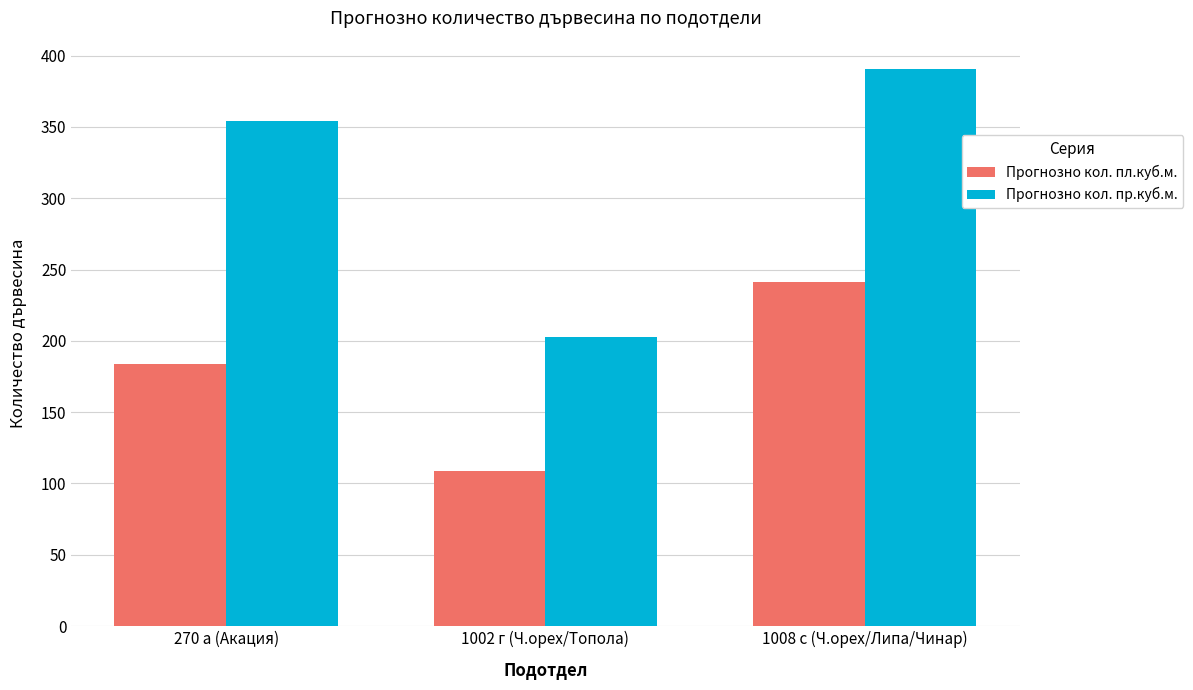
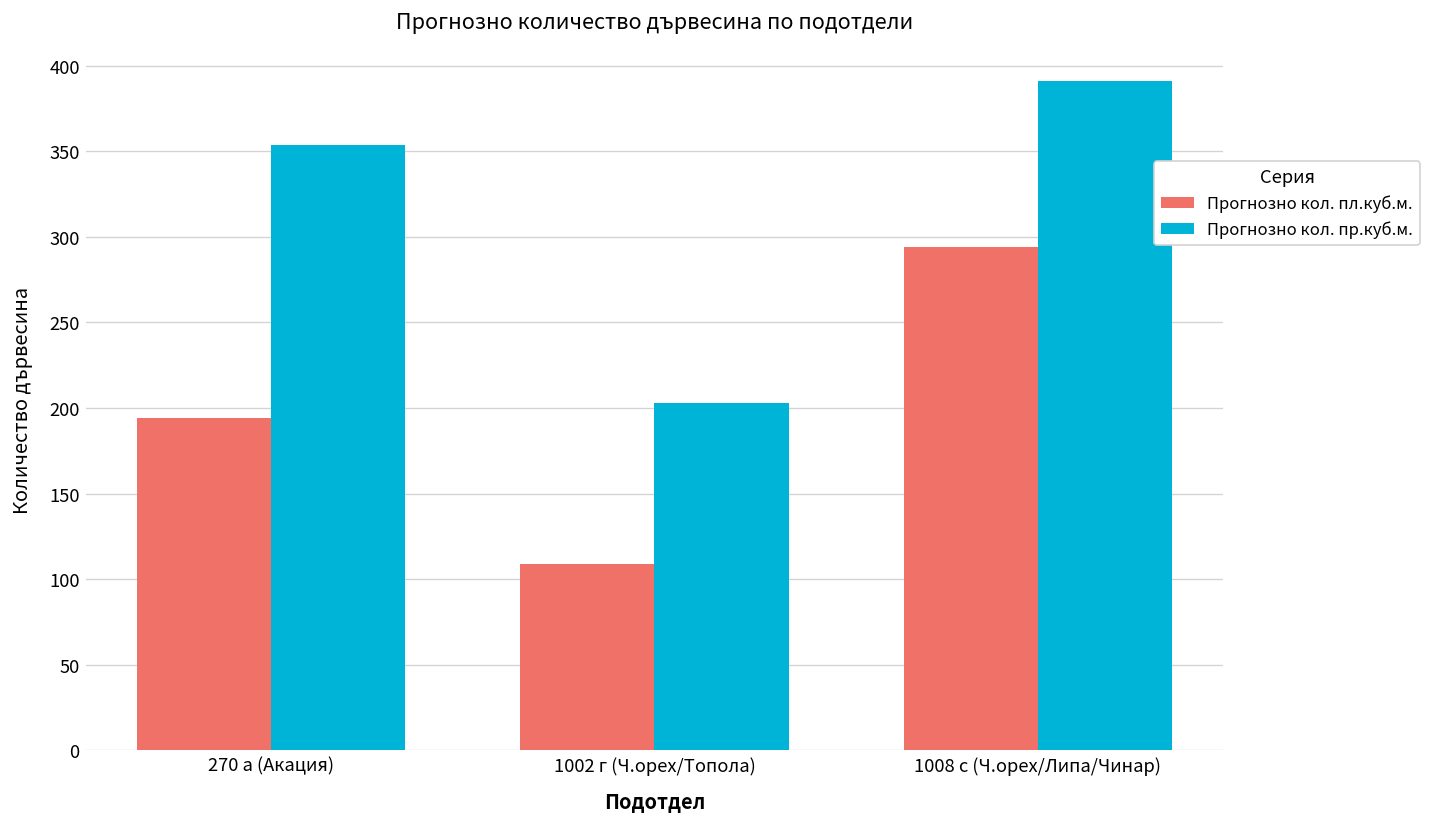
  {
    "Прогнозно кол. пл.куб.м.": {
-     "270 а (Акация)": 184,
+     "270 а (Акация)": 194,
      "1002 г (Ч.орех/Топола)": 109,
-     "1008 с (Ч.орех/Липа/Чинар)": 241
+     "1008 с (Ч.орех/Липа/Чинар)": 294
    },
    "Прогнозно кол. пр.куб.м.": {
      "270 а (Акация)": 354,
      "1002 г (Ч.орех/Топола)": 203,
      "1008 с (Ч.орех/Липа/Чинар)": 391
    }
  }
